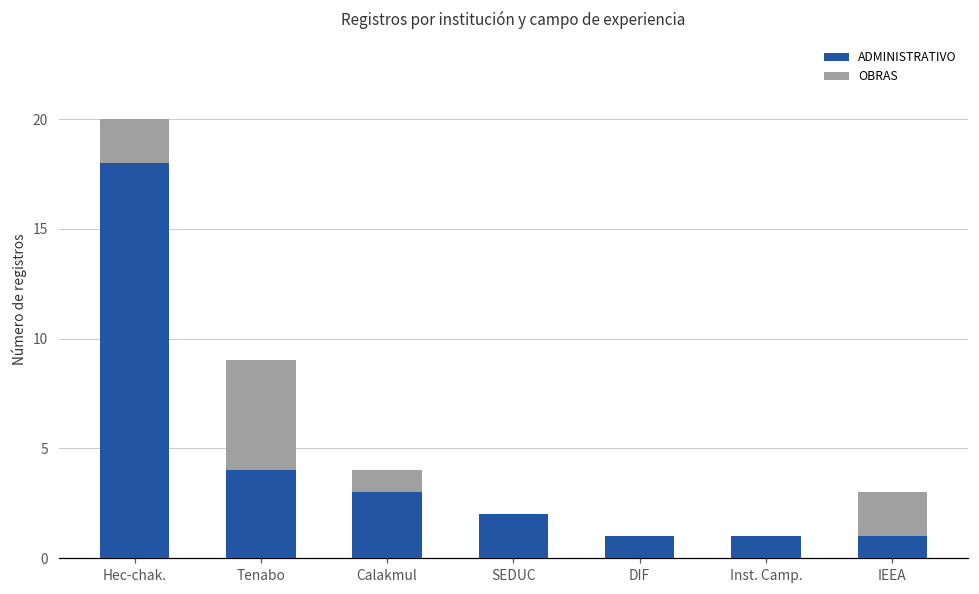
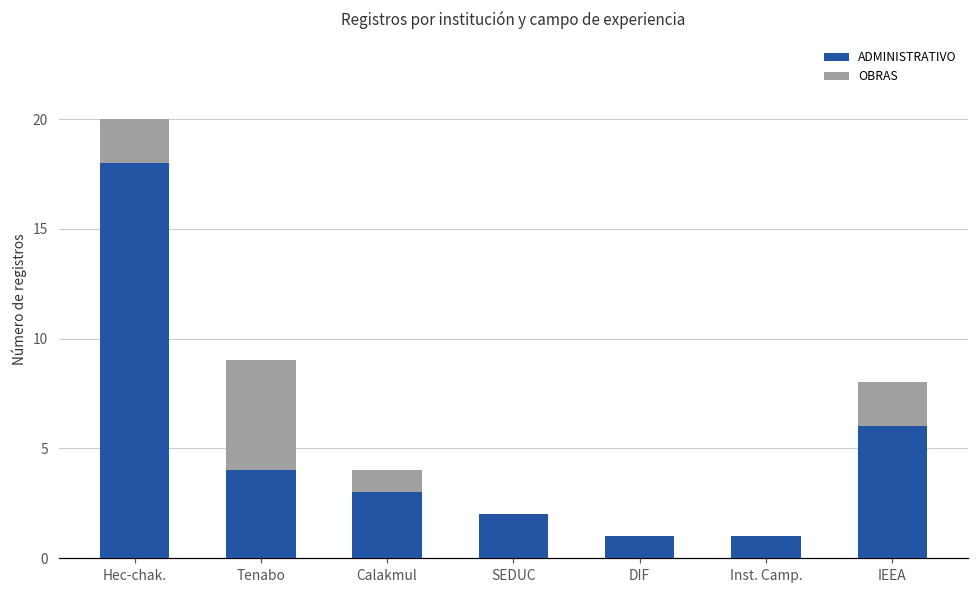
  {
    "ADMINISTRATIVO": {
      "Hec-chak.": 18,
      "Tenabo": 4,
      "Calakmul": 3,
      "SEDUC": 2,
      "DIF": 1,
      "Inst. Camp.": 1,
-     "IEEA": 1
+     "IEEA": 6
    },
    "OBRAS": {
      "Hec-chak.": 2,
      "Tenabo": 5,
      "Calakmul": 1,
      "SEDUC": 0,
      "DIF": 0,
      "Inst. Camp.": 0,
      "IEEA": 2
    }
  }
